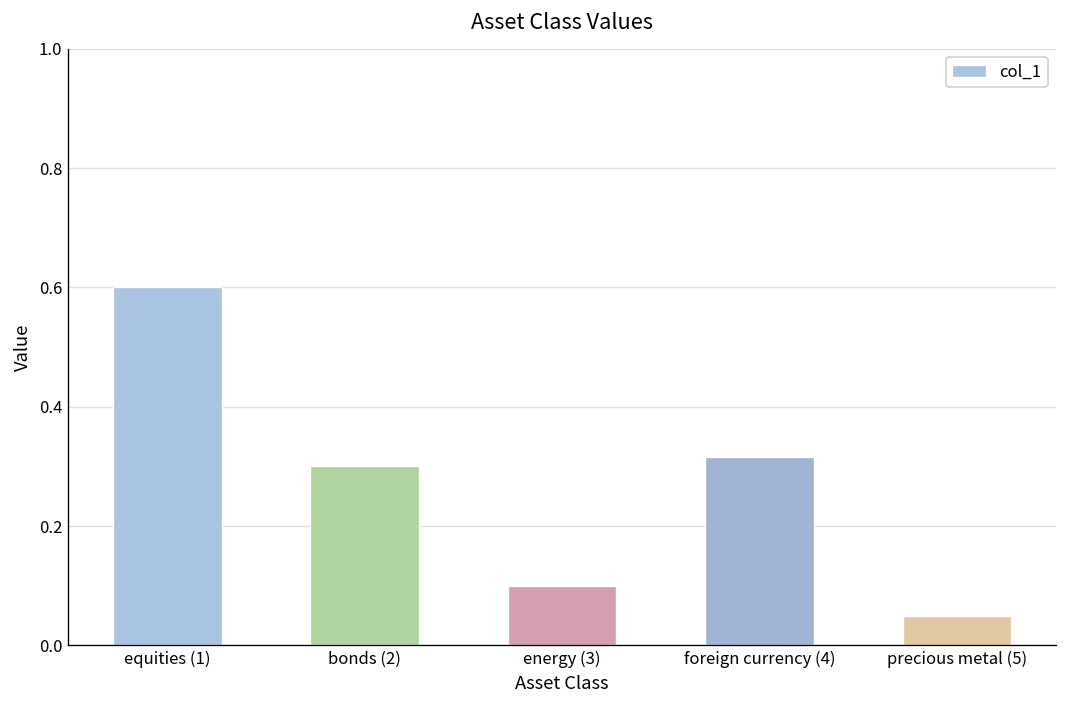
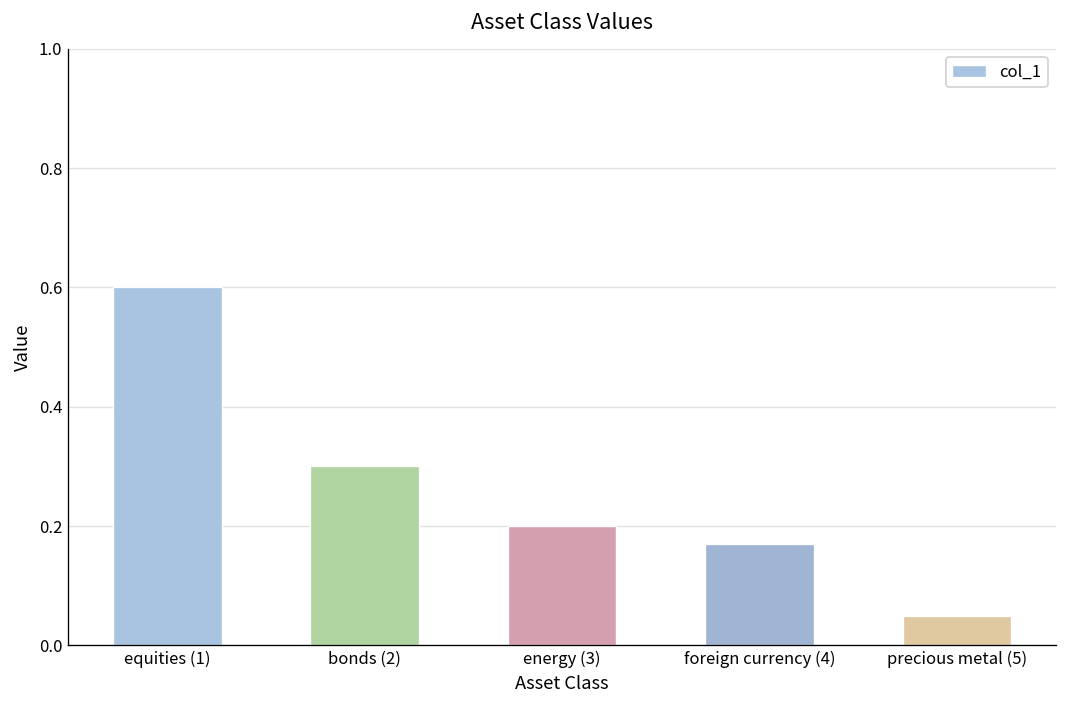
  {
    "equities (1)": 0.60,
    "bonds (2)": 0.30,
-   "energy (3)": 0.1,
-   "foreign currency (4)": 0.32,
+   "energy (3)": 0.2,
+   "foreign currency (4)": 0.17,
    "precious metal (5)": 0.05
  }
